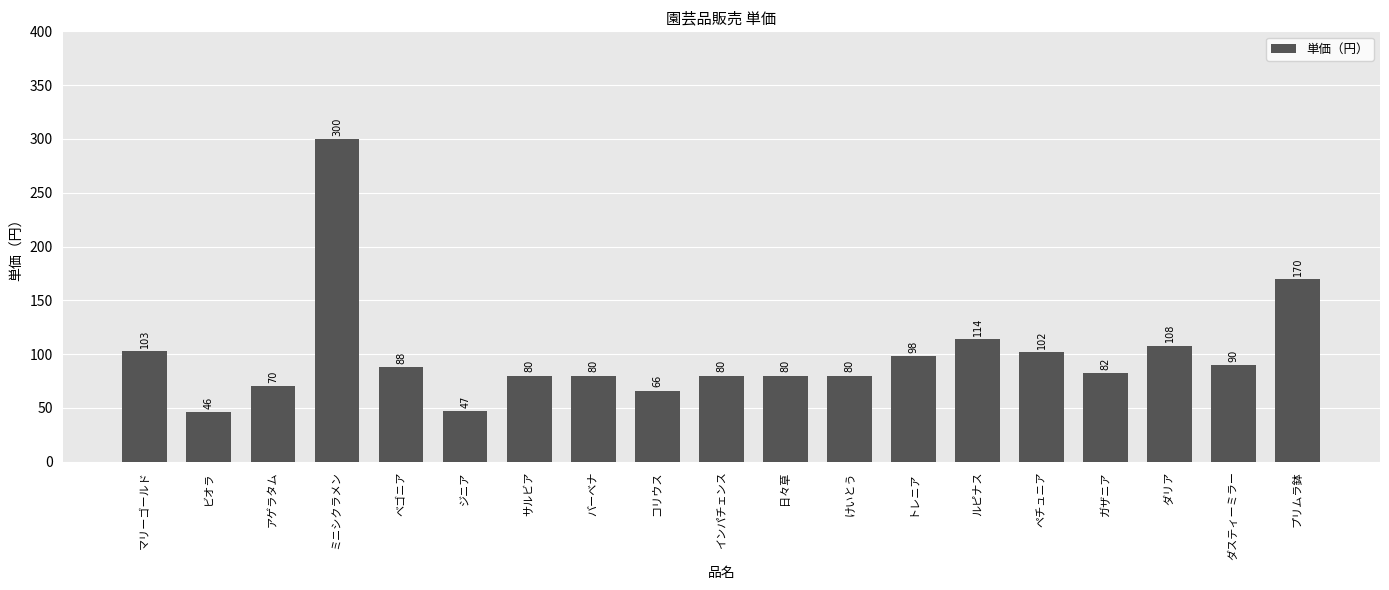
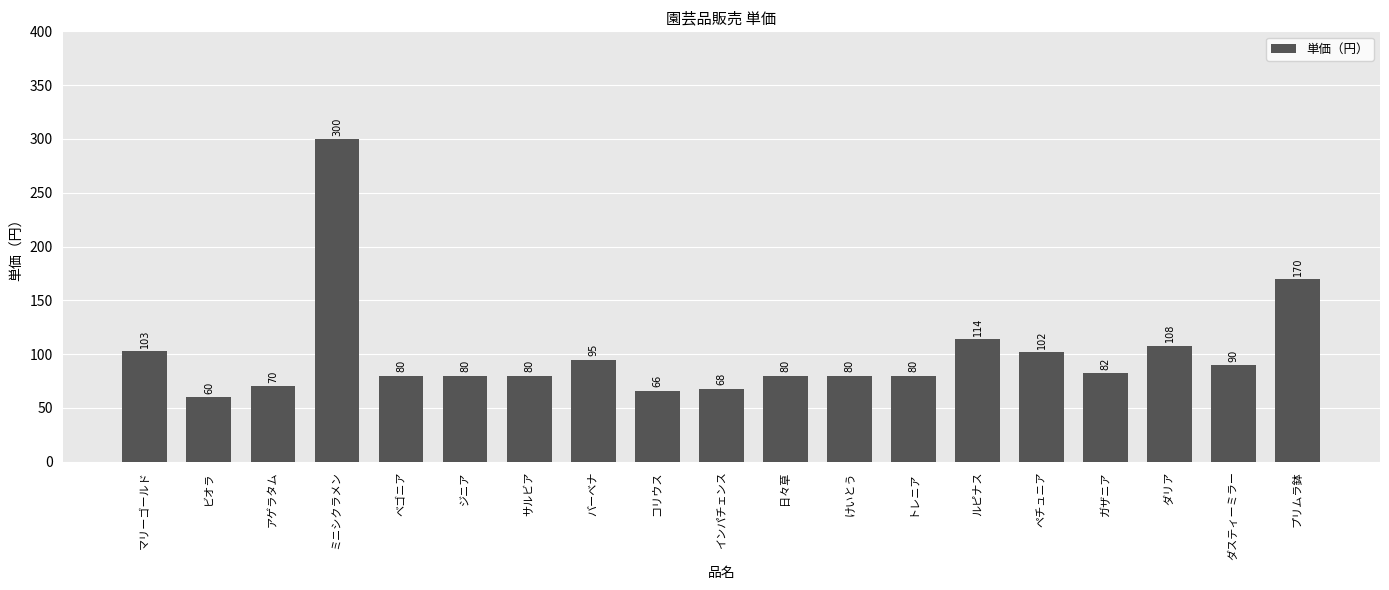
  {
    "マリーゴールド": 103,
-   "ビオラ": 46,
+   "ビオラ": 60,
    "アゲラタム": 70,
    "ミニシクラメン": 300,
-   "ベゴニア": 88,
-   "ジニア": 47,
+   "ベゴニア": 80,
+   "ジニア": 80,
    "サルビア": 80,
-   "バーベナ": 80,
+   "バーベナ": 95,
    "コリウス": 66,
-   "インパチェンス": 80,
+   "インパチェンス": 68,
    "日々草": 80,
    "けいとう": 80,
-   "トレニア": 98,
+   "トレニア": 80,
    "ルピナス": 114,
    "ペチュニア": 102,
    "ガザニア": 82,
    "ダリア": 108,
    "ダスティーミラー": 90,
    "プリムラ鉢": 170
  }
